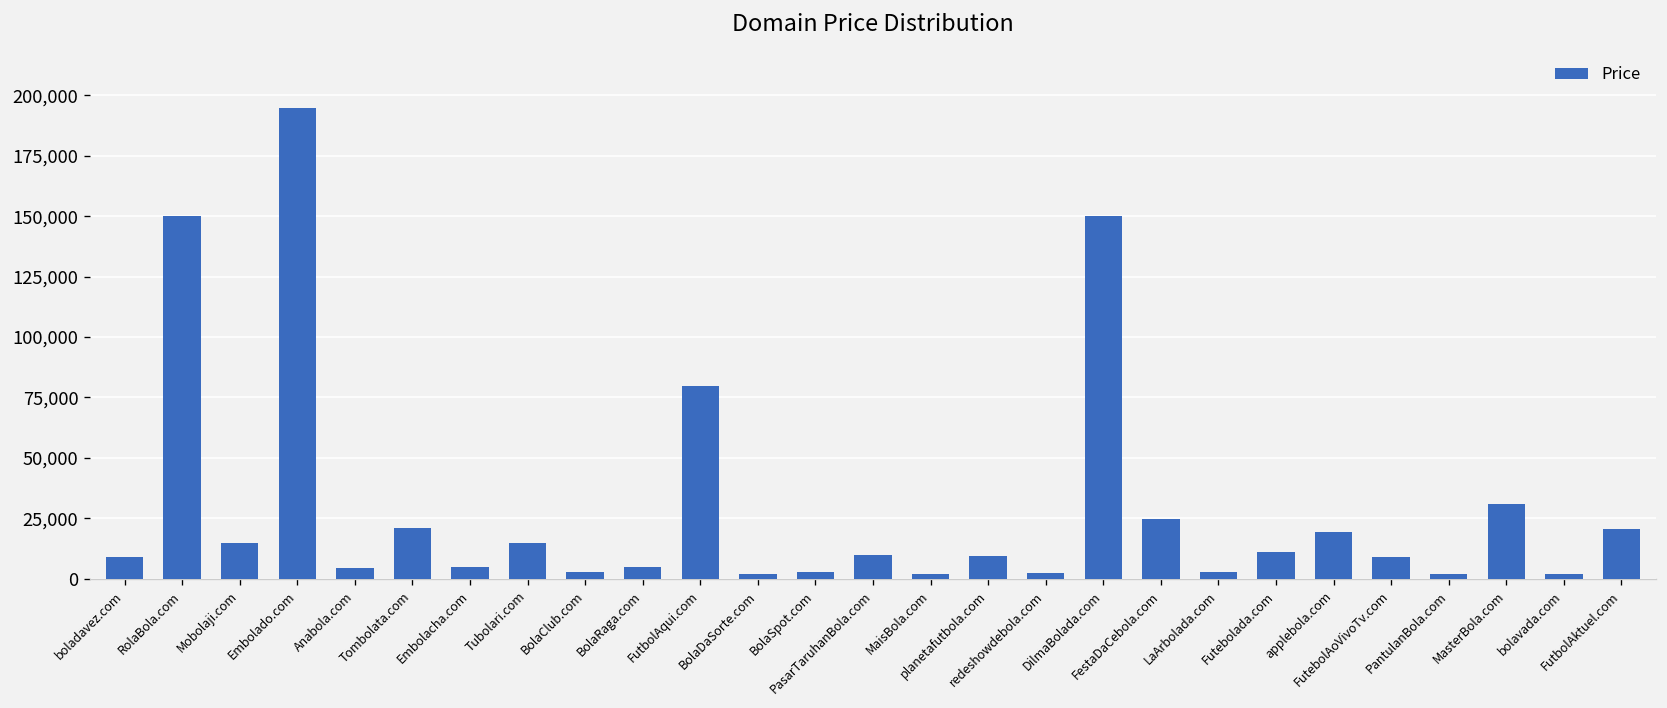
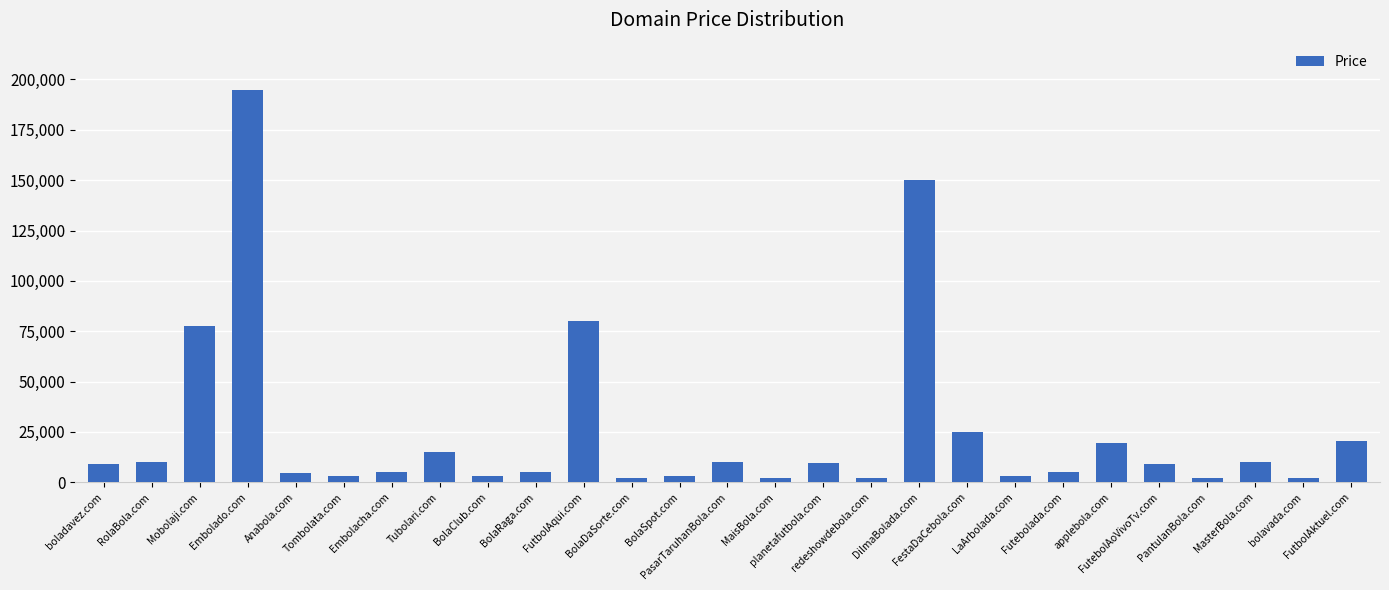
  {
    "boladavez.com": "9,000",
-   "RolaBola.com": "150,000",
-   "Mobolaji.com": "15,000",
+   "RolaBola.com": "10,000",
+   "Mobolaji.com": "77,000",
    "Embolado.com": "195,000",
    "Anabola.com": "4,000",
-   "Tombolata.com": "21,000",
+   "Tombolata.com": "3,000",
    "Embolacha.com": "5,000",
    "Tubolari.com": "15,000",
    "BolaClub.com": "3,000",
    "BolaRaga.com": "5,000",
    "FutbolAqui.com": "80,000",
    "BolaDaSorte.com": "2,000",
    "BolaSpot.com": "3,000",
    "PasarTaruhanBola.com": "10,000",
    "MaisBola.com": "2,000",
    "planetafutbola.com": "9,000",
    "redeshowdebola.com": "2,000",
    "DilmaBolada.com": "150,000",
    "FestaDaCebola.com": "25,000",
    "LaArbolada.com": "3,000",
-   "Futebolada.com": "11,000",
+   "Futebolada.com": "5,000",
    "applebola.com": "19,000",
    "FutebolAoVivoTv.com": "9,000",
    "PantulanBola.com": "2,000",
-   "MasterBola.com": "31,000",
+   "MasterBola.com": "10,000",
    "bolavada.com": "2,000",
    "FutbolAktuel.com": "21,000"
  }
